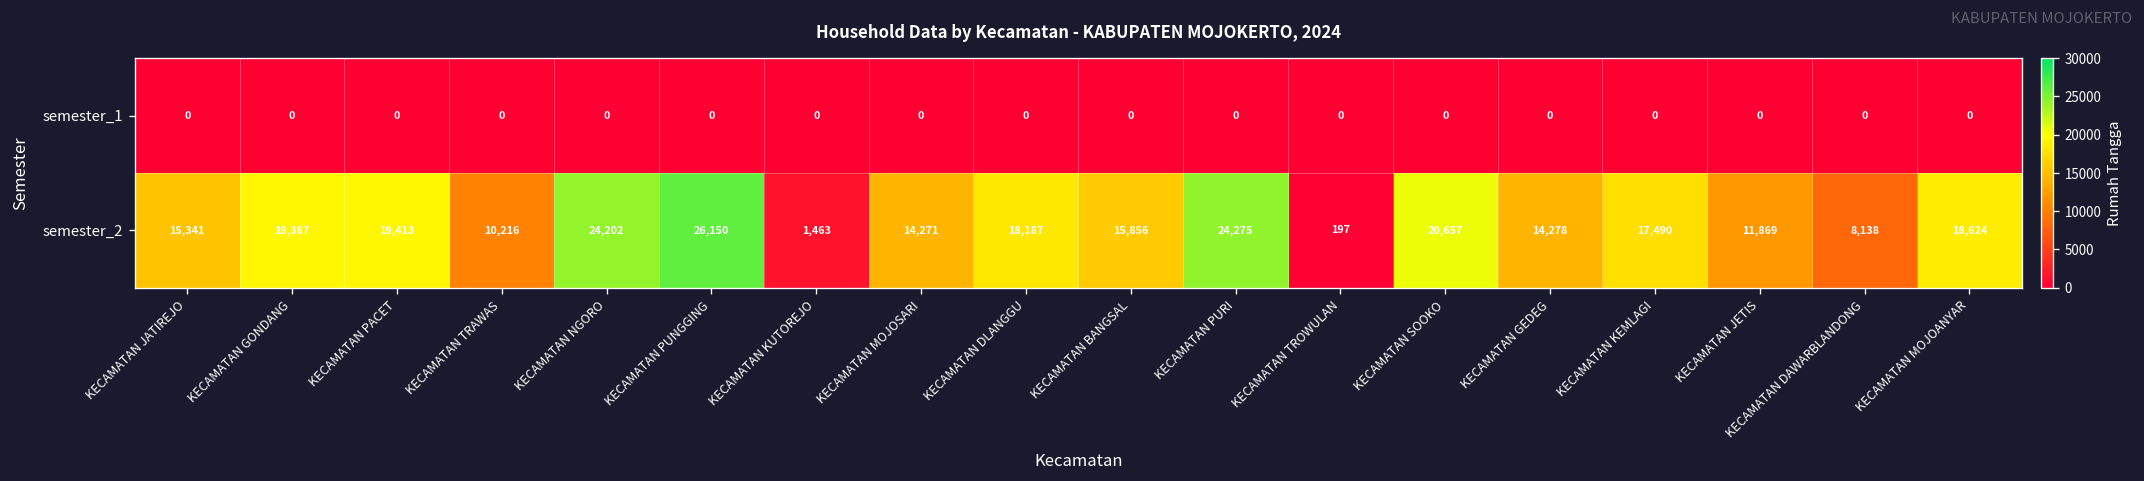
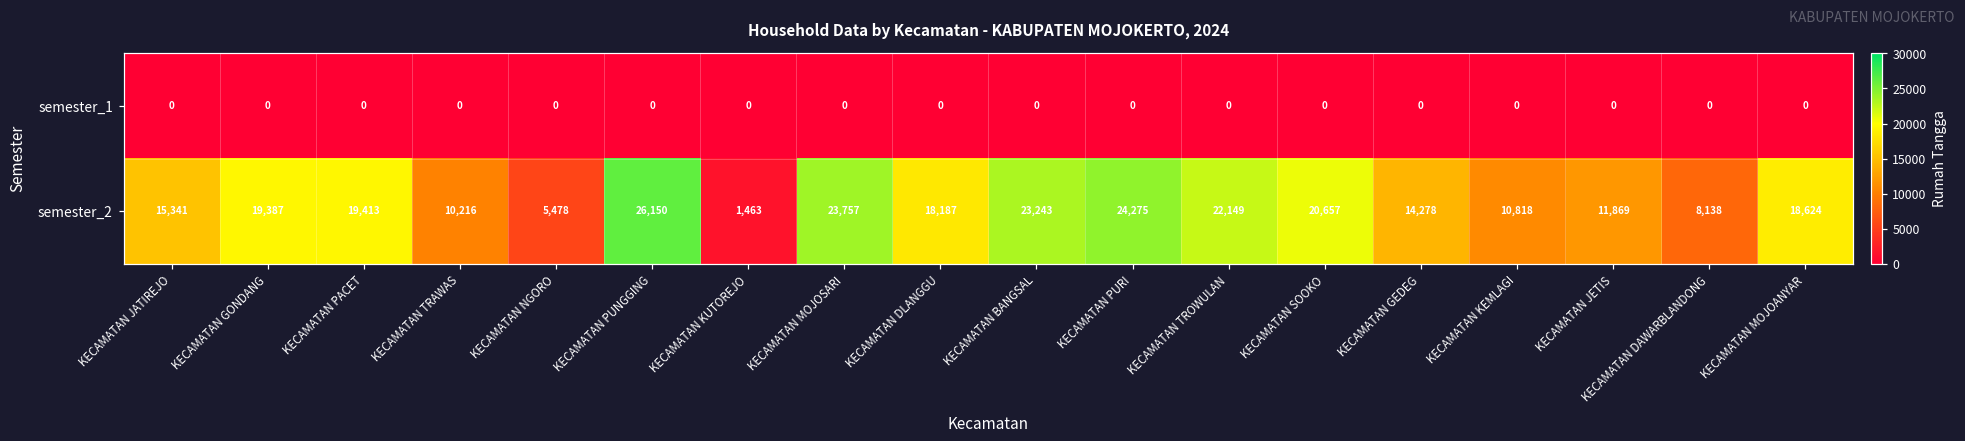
  {
    "semester_1": {
      "KECAMATAN JATIREJO": "0",
      "KECAMATAN GONDANG": "0",
      "KECAMATAN PACET": "0",
      "KECAMATAN TRAWAS": "0",
      "KECAMATAN NGORO": "0",
      "KECAMATAN PUNGGING": "0",
      "KECAMATAN KUTOREJO": "0",
      "KECAMATAN MOJOSARI": "0",
      "KECAMATAN DLANGGU": "0",
      "KECAMATAN BANGSAL": "0",
      "KECAMATAN PURI": "0",
      "KECAMATAN TROWULAN": "0",
      "KECAMATAN SOOKO": "0",
      "KECAMATAN GEDEG": "0",
      "KECAMATAN KEMLAGI": "0",
      "KECAMATAN JETIS": "0",
      "KECAMATAN DAWARBLANDONG": "0",
      "KECAMATAN MOJOANYAR": "0"
    },
    "semester_2": {
      "KECAMATAN JATIREJO": "15,341",
      "KECAMATAN GONDANG": "19,387",
      "KECAMATAN PACET": "19,413",
      "KECAMATAN TRAWAS": "10,216",
-     "KECAMATAN NGORO": "24,202",
+     "KECAMATAN NGORO": "5,478",
      "KECAMATAN PUNGGING": "26,150",
      "KECAMATAN KUTOREJO": "1,463",
-     "KECAMATAN MOJOSARI": "14,271",
+     "KECAMATAN MOJOSARI": "23,757",
      "KECAMATAN DLANGGU": "18,187",
-     "KECAMATAN BANGSAL": "15,856",
+     "KECAMATAN BANGSAL": "23,243",
      "KECAMATAN PURI": "24,275",
-     "KECAMATAN TROWULAN": "197",
+     "KECAMATAN TROWULAN": "22,149",
      "KECAMATAN SOOKO": "20,657",
      "KECAMATAN GEDEG": "14,278",
-     "KECAMATAN KEMLAGI": "17,490",
+     "KECAMATAN KEMLAGI": "10,818",
      "KECAMATAN JETIS": "11,869",
      "KECAMATAN DAWARBLANDONG": "8,138",
      "KECAMATAN MOJOANYAR": "18,624"
    }
  }
